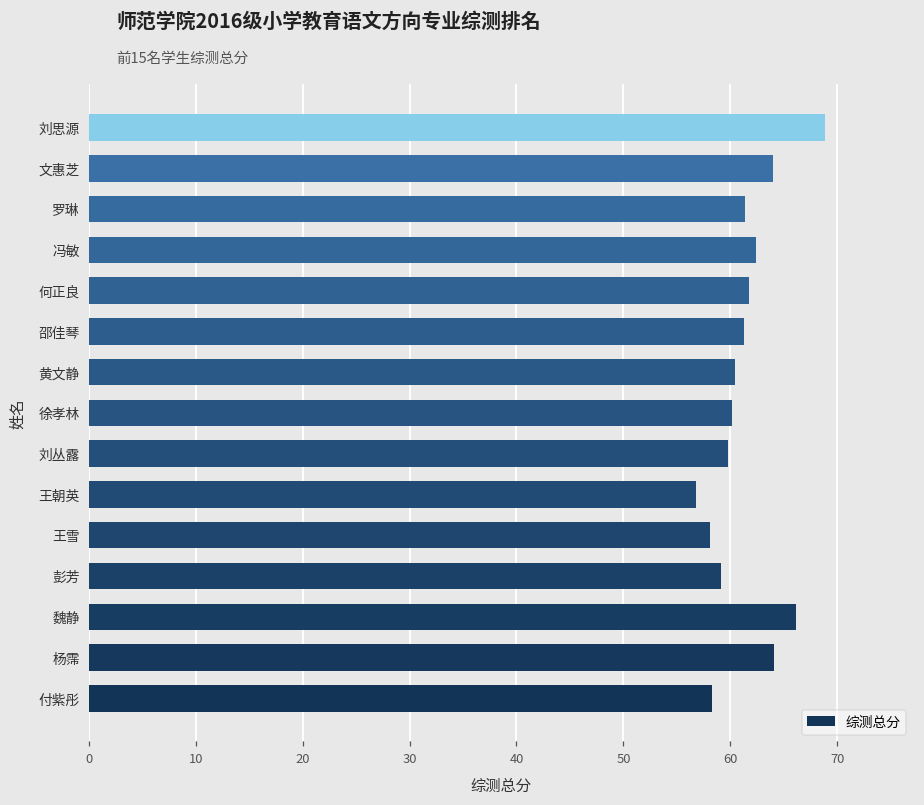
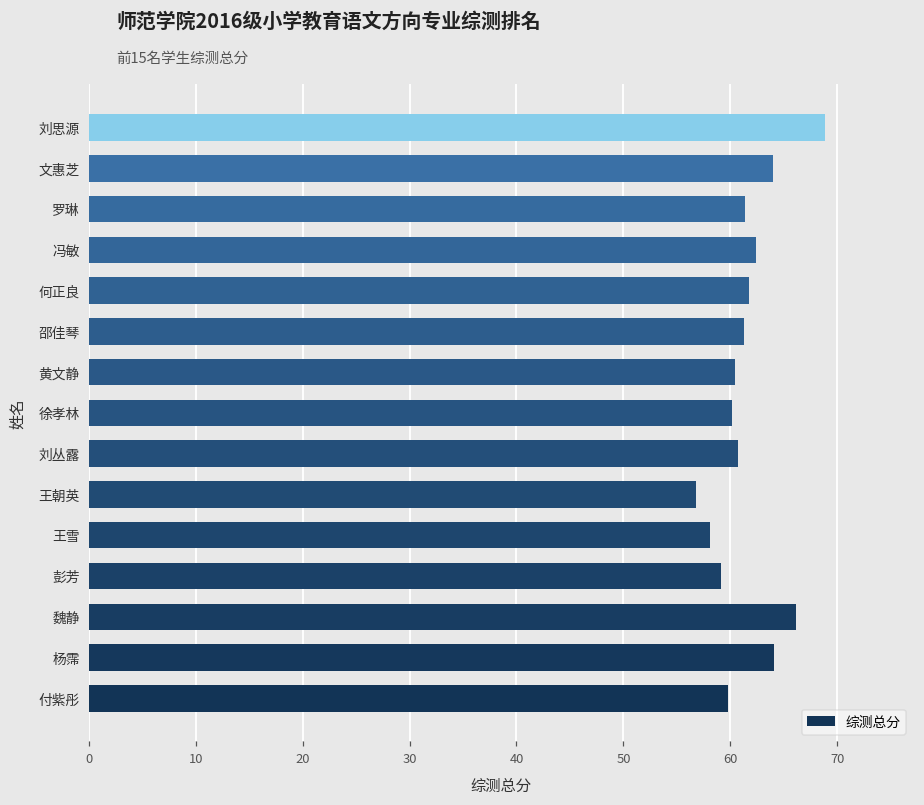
  {
    "刘思源": 69,
    "文惠芝": 64,
    "罗琳": 61,
    "冯敏": 62,
    "何正良": 62,
    "邵佳琴": 61,
    "黄文静": 60,
    "徐孝林": 60,
-   "刘丛露": 60,
+   "刘丛露": 61,
    "王朝英": 57,
    "王雪": 58,
    "彭芳": 59,
    "魏静": 66,
    "杨霈": 64,
-   "付紫彤": 58
+   "付紫彤": 60
  }
